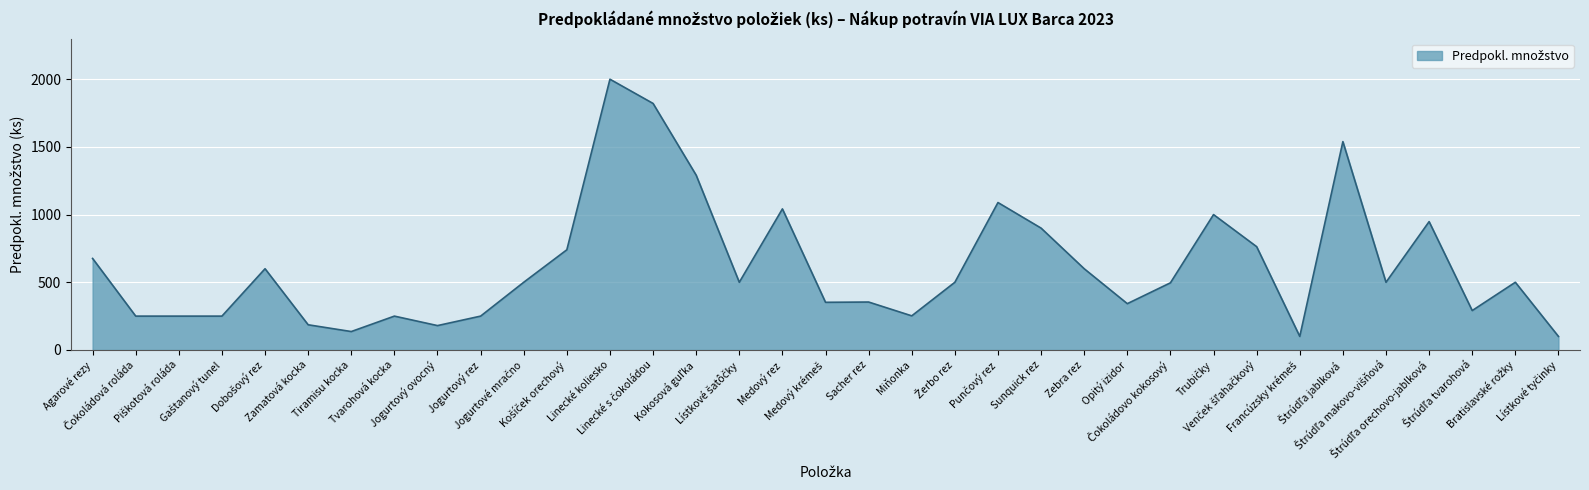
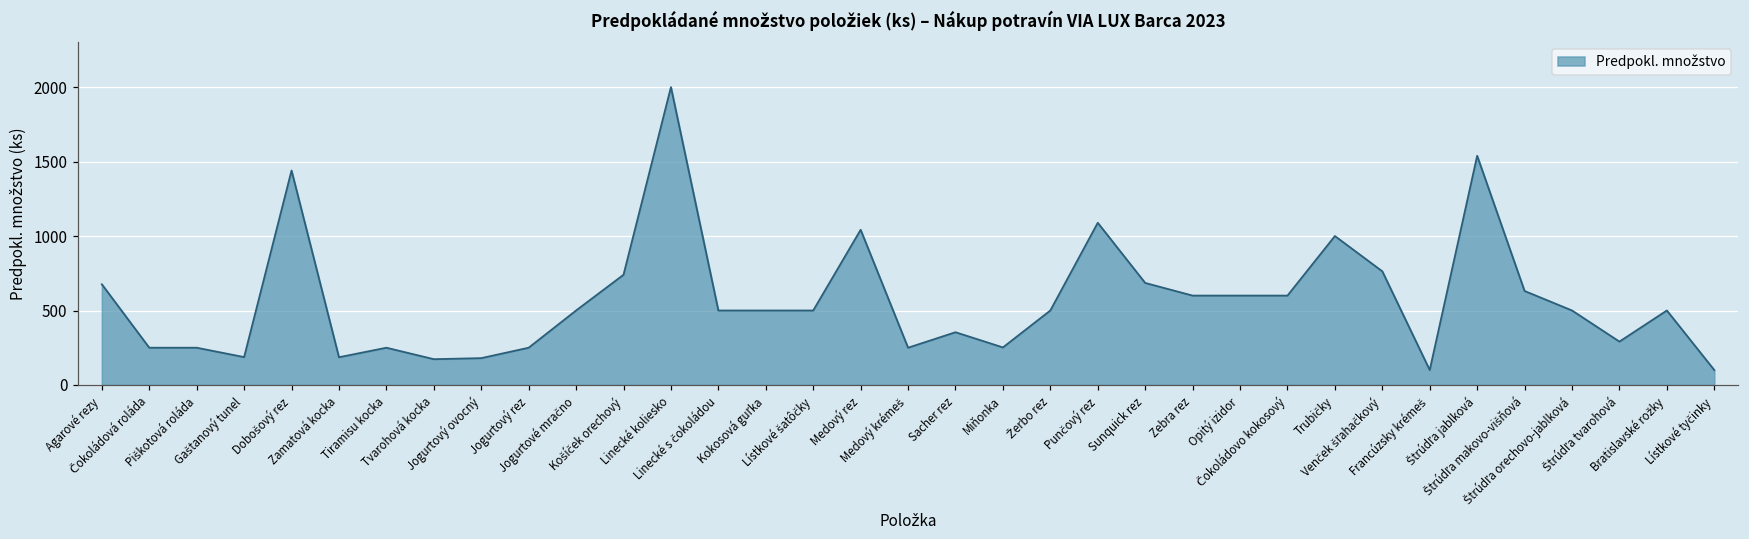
  {
    "Agarové rezy": 680,
    "Čokoládová roláda": 250,
    "Piškotová roláda": 250,
-   "Gaštanový tunel": 250,
-   "Dobošový rez": 600,
+   "Gaštanový tunel": 190,
+   "Dobošový rez": 1440,
    "Zamatová kocka": 190,
-   "Tiramisu kocka": 140,
-   "Tvarohová kocka": 250,
+   "Tiramisu kocka": 250,
+   "Tvarohová kocka": 170,
    "Jogurtový ovocný": 180,
    "Jogurtový rez": 250,
    "Jogurtové mračno": 500,
    "Košíček orechový": 740,
    "Linecké koliesko": 2000,
-   "Linecké s čokoládou": 1820,
-   "Kokosová guľka": 1290,
+   "Linecké s čokoládou": 500,
+   "Kokosová guľka": 500,
    "Lístkové šatôčky": 500,
    "Medový rez": 1040,
-   "Medový krémeš": 350,
+   "Medový krémeš": 250,
    "Sacher rez": 350,
    "Miňonka": 250,
    "Žerbo rez": 500,
    "Punčový rez": 1090,
-   "Sunquick rez": 900,
+   "Sunquick rez": 690,
    "Zebra rez": 600,
-   "Opitý izidor": 340,
-   "Čokoládovo kokosový": 500,
+   "Opitý izidor": 600,
+   "Čokoládovo kokosový": 600,
    "Trubičky": 1000,
    "Venček šľahačkový": 760,
    "Francúzsky krémeš": 100,
    "Štrúdľa jablková": 1540,
-   "Štrúdľa makovo-višňová": 500,
-   "Štrúdľa orechovo-jablková": 950,
+   "Štrúdľa makovo-višňová": 630,
+   "Štrúdľa orechovo-jablková": 500,
    "Štrúdľa tvarohová": 290,
    "Bratislavské rožky": 500,
    "Lístkové tyčinky": 100
  }
